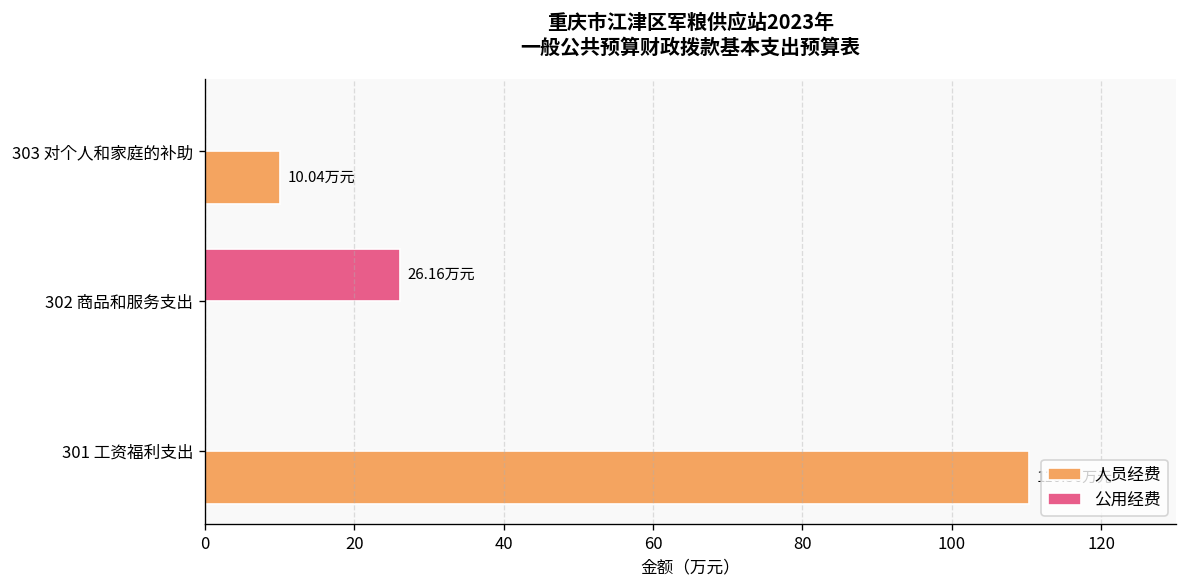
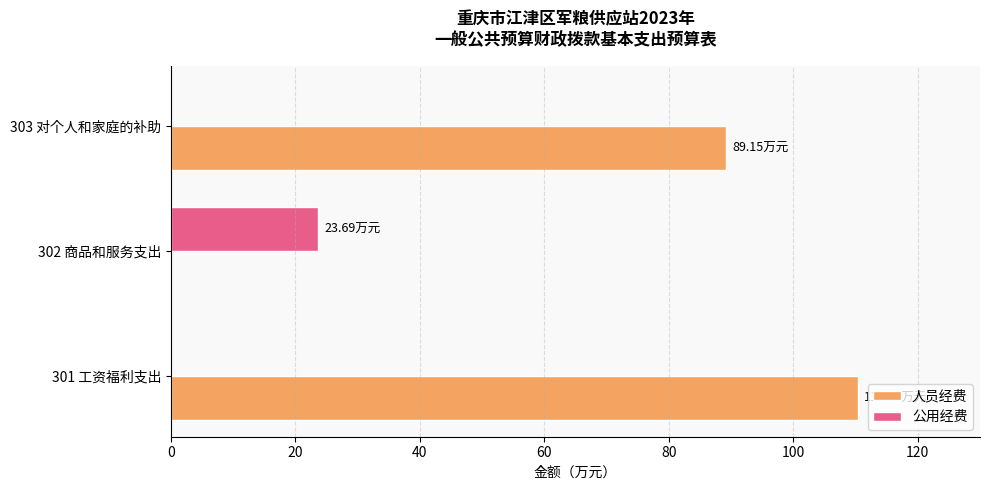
  {
    "人员经费": {
-     "303 对个人和家庭的补助": 10.04
+     "303 对个人和家庭的补助": 89.15
    },
    "公用经费": {
-     "302 商品和服务支出": 26.16
+     "302 商品和服务支出": 23.69
    }
  }
